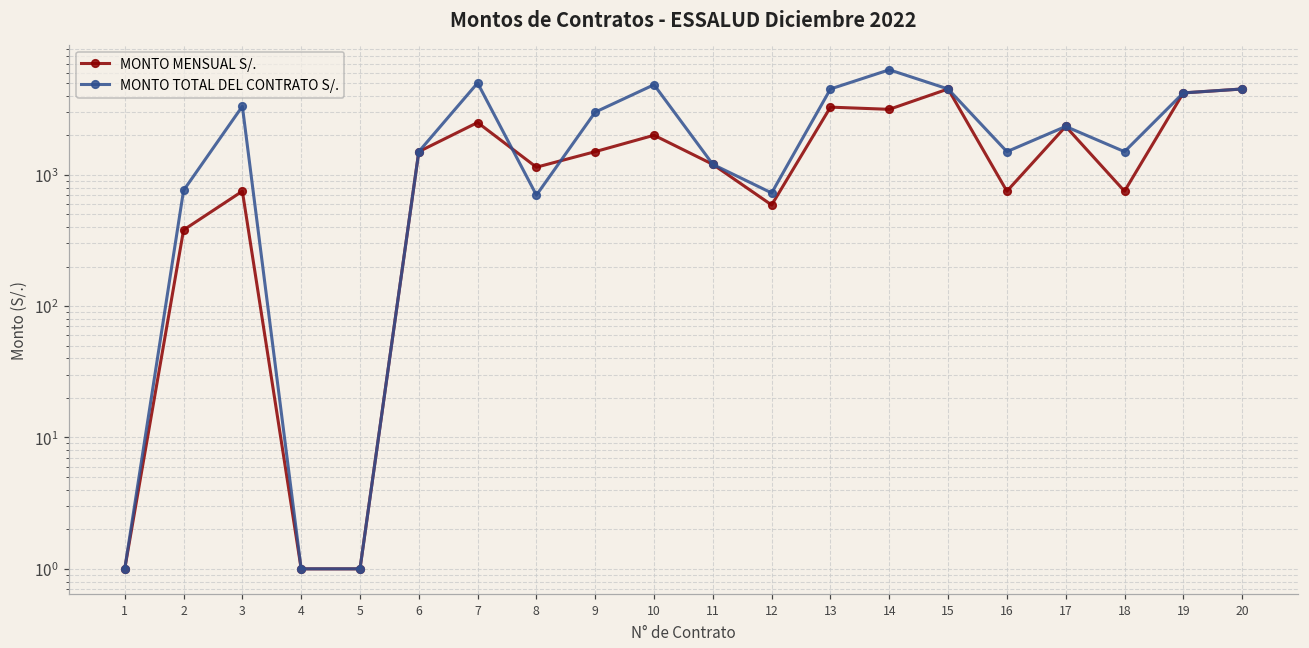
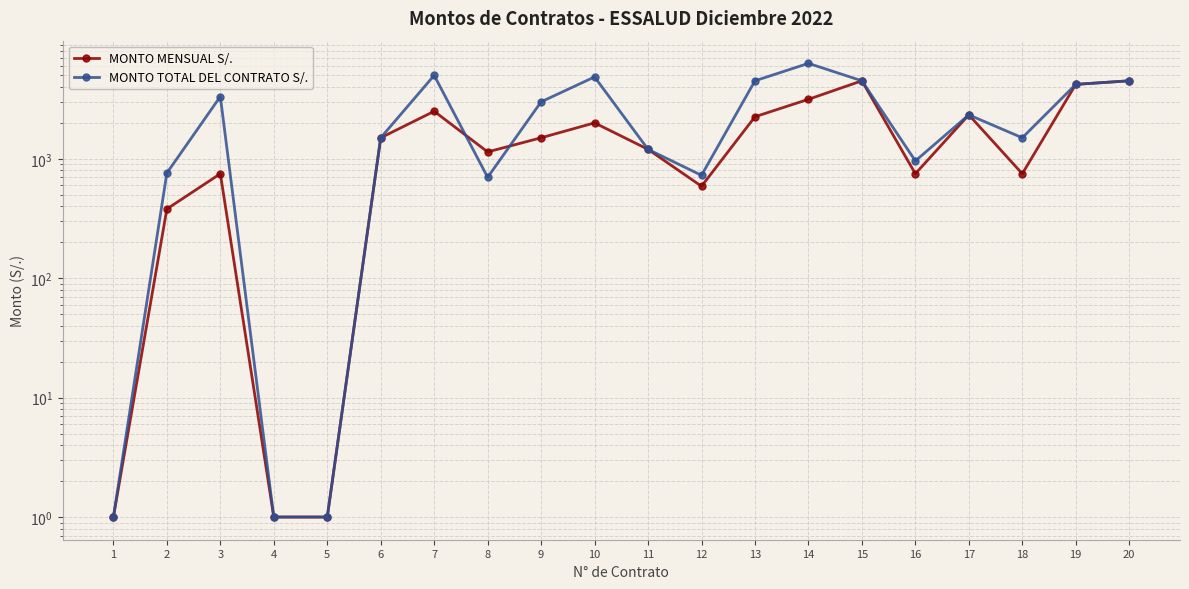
  {
    "MONTO MENSUAL S/.": {
      "2": 380,
      "3": 800,
      "7": 2500,
      "8": 1100,
      "9": 1500,
      "10": 2000,
      "12": 600,
-     "13": 3300,
+     "13": 2300,
      "14": 3200,
      "16": 800,
      "18": 800
    },
    "MONTO TOTAL DEL CONTRATO S/.": {
      "2": 800,
      "3": 3300,
      "7": 5000,
      "8": 700,
      "9": 3000,
      "10": 4800,
      "12": 700,
      "13": 4500,
      "14": 6000,
-     "16": 1500,
+     "16": 1000,
      "18": 1500
    }
  }
